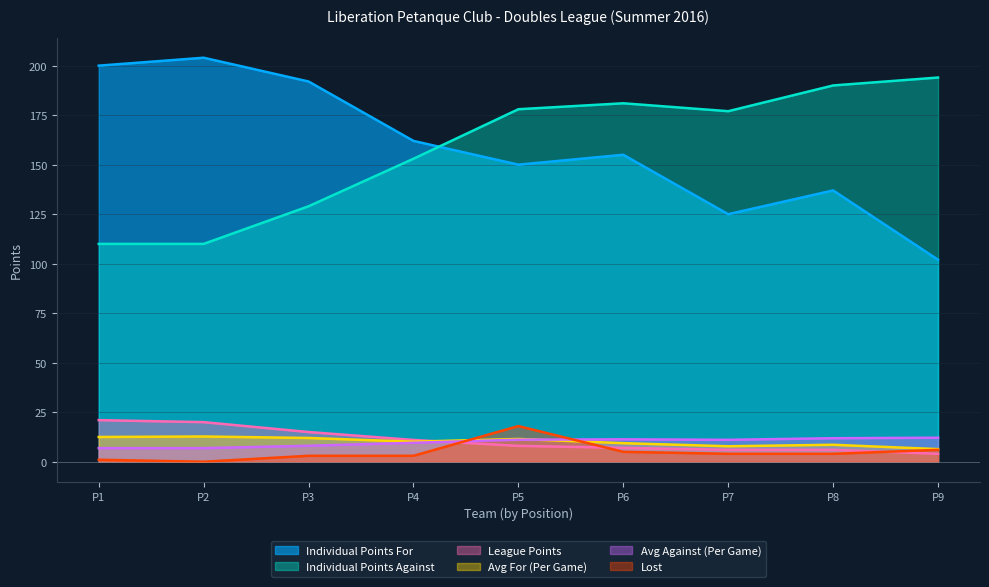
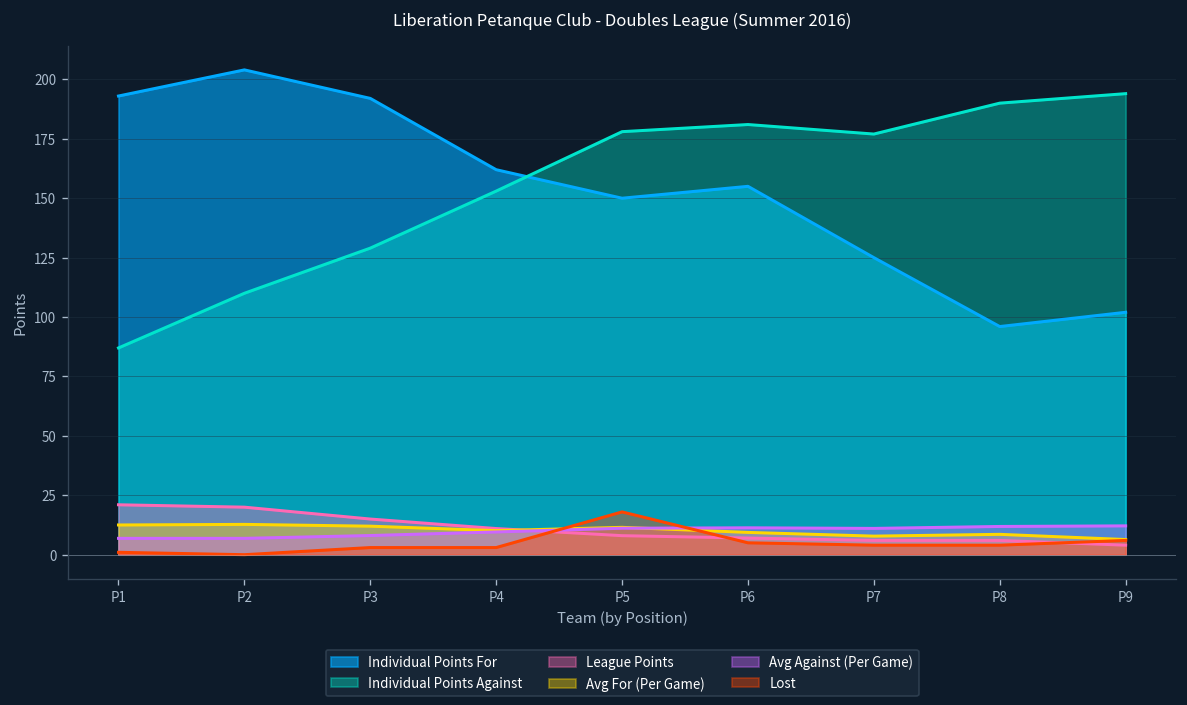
  {
    "Individual Points For": {
-     "P1": 200,
+     "P1": 193,
      "P2": 204,
      "P3": 192,
      "P4": 162,
      "P5": 150,
      "P6": 155,
      "P7": 125,
-     "P8": 137,
+     "P8": 96,
      "P9": 102
    },
    "Individual Points Against": {
-     "P1": 110,
+     "P1": 87,
      "P2": 110,
      "P3": 129,
      "P4": 153,
      "P5": 178,
      "P6": 181,
      "P7": 177,
      "P8": 190,
      "P9": 194
    },
    "Avg For (Per Game)": {
      "P1": 13,
      "P2": 13,
      "P3": 12,
      "P6": 9,
      "P7": 8,
      "P8": 9
    },
    "Lost": {
      "P1": 1,
      "P2": 0,
      "P3": 3,
      "P4": 3,
      "P5": 18,
      "P6": 5,
      "P7": 4,
      "P8": 4
    }
  }
